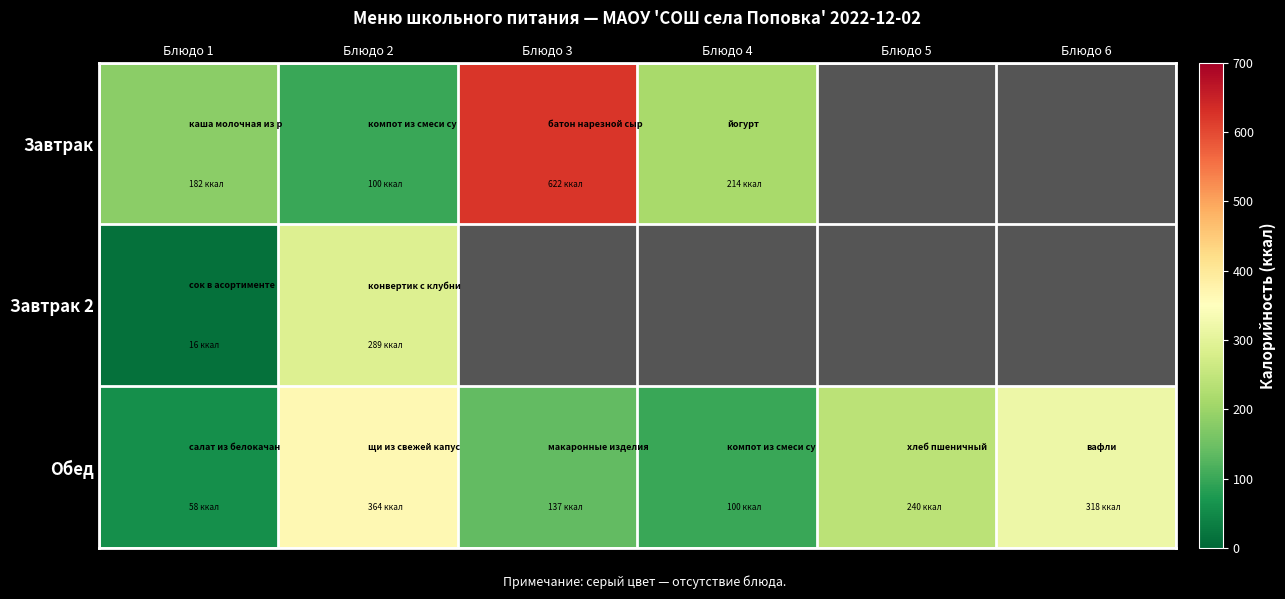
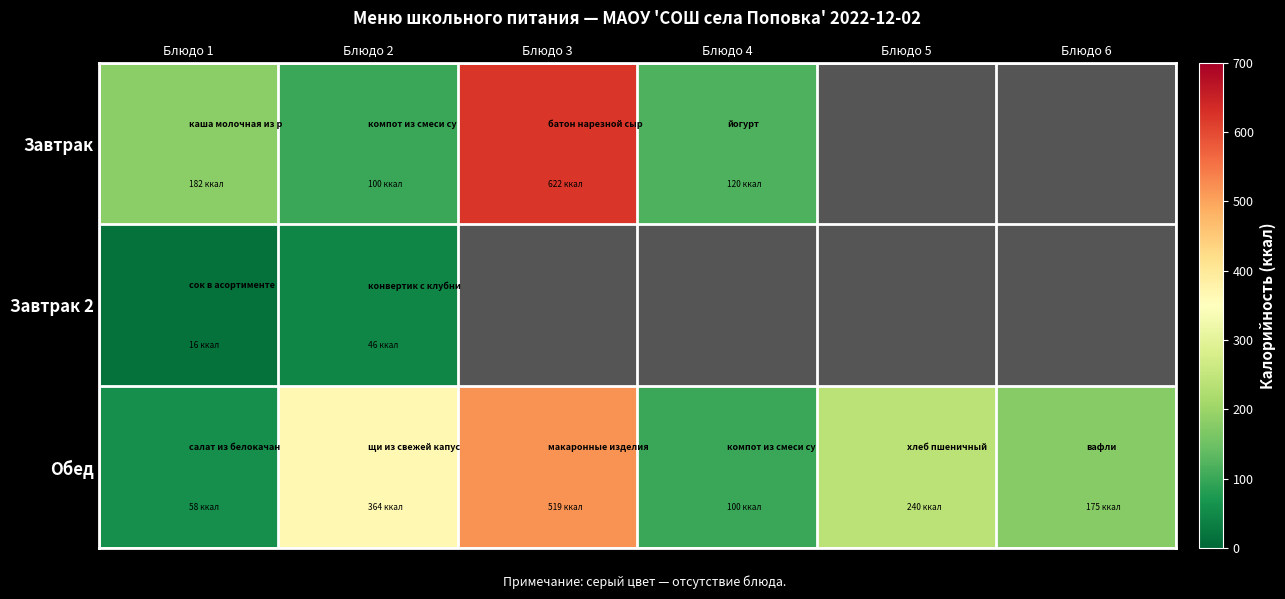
  {
    "Завтрак": {
-     "Блюдо 4": 214
+     "Блюдо 4": 120
    },
    "Завтрак 2": {
-     "Блюдо 2": 289
+     "Блюдо 2": 46
    },
    "Обед": {
-     "Блюдо 3": 137,
-     "Блюдо 6": 318
+     "Блюдо 3": 519,
+     "Блюдо 6": 175
    }
  }
